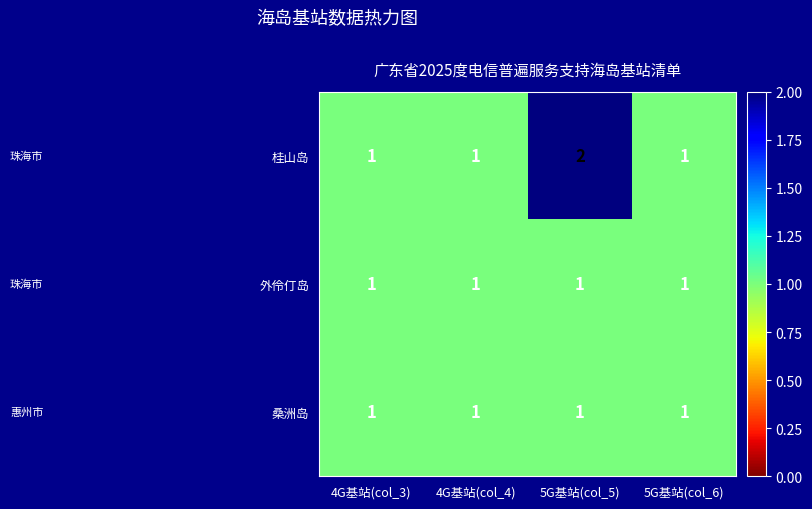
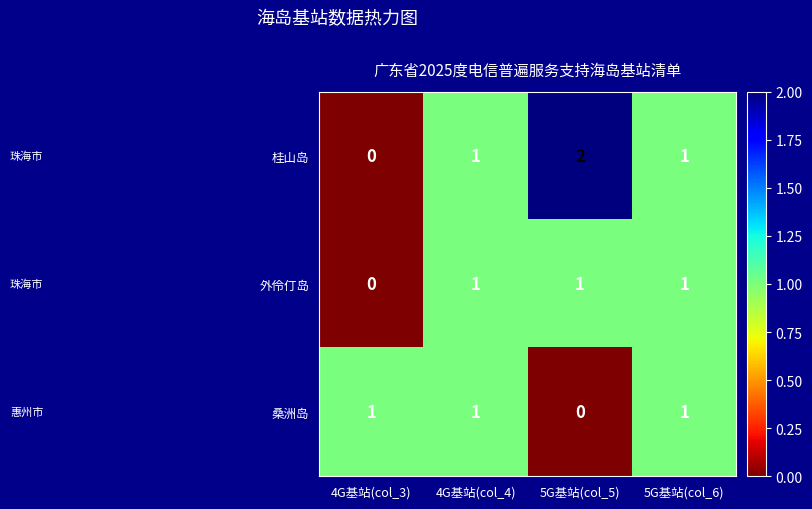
  {
    "桂山岛": {
-     "4G基站(col_3)": 1,
+     "4G基站(col_3)": 0,
      "4G基站(col_4)": 1,
      "5G基站(col_5)": 2,
      "5G基站(col_6)": 1
    },
    "外伶仃岛": {
-     "4G基站(col_3)": 1,
+     "4G基站(col_3)": 0,
      "4G基站(col_4)": 1,
      "5G基站(col_5)": 1,
      "5G基站(col_6)": 1
    },
    "桑洲岛": {
      "4G基站(col_3)": 1,
      "4G基站(col_4)": 1,
-     "5G基站(col_5)": 1,
+     "5G基站(col_5)": 0,
      "5G基站(col_6)": 1
    }
  }
